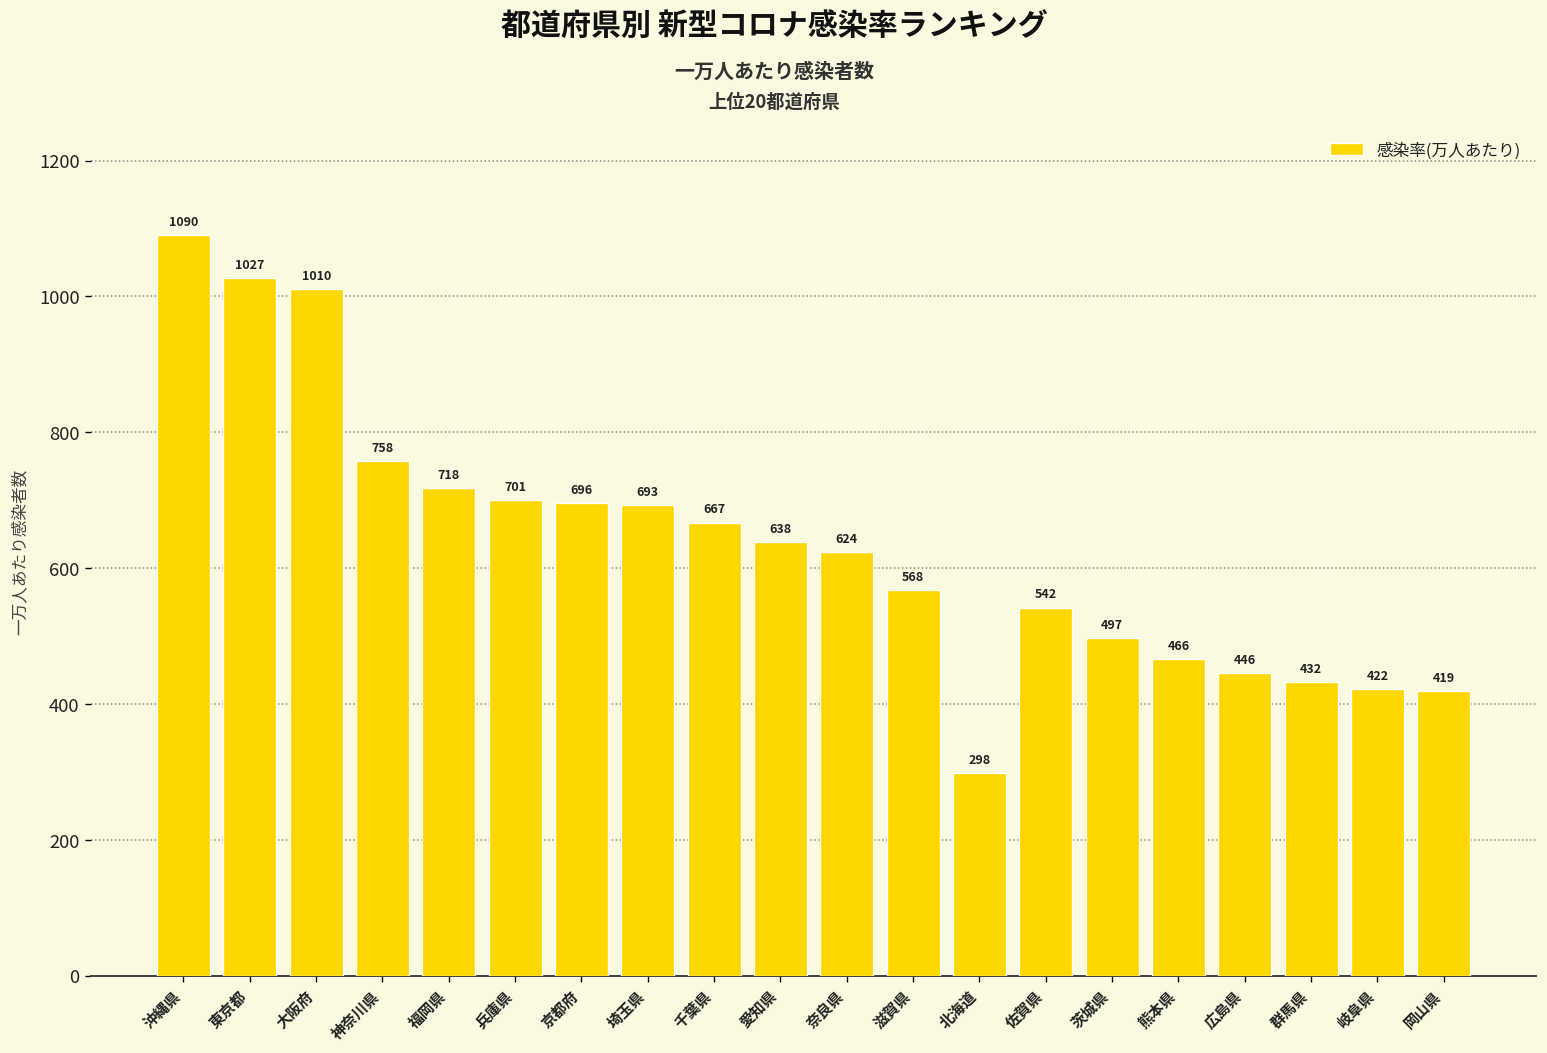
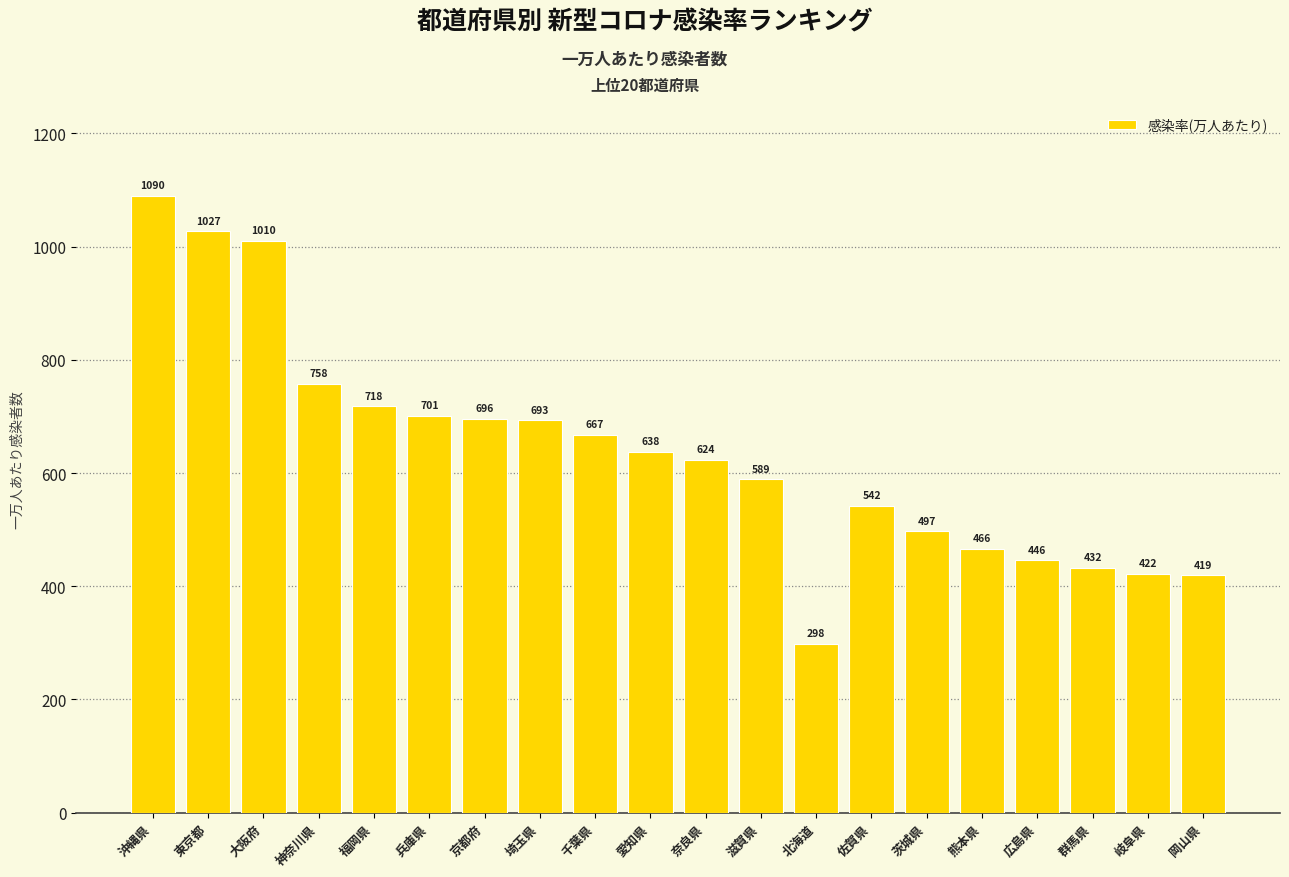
  {
    "沖縄県": 1090,
    "東京都": 1027,
    "大阪府": 1010,
    "神奈川県": 758,
    "福岡県": 718,
    "兵庫県": 701,
    "京都府": 696,
    "埼玉県": 693,
    "千葉県": 667,
    "愛知県": 638,
    "奈良県": 624,
-   "滋賀県": 568,
+   "滋賀県": 589,
    "北海道": 298,
    "佐賀県": 542,
    "茨城県": 497,
    "熊本県": 466,
    "広島県": 446,
    "群馬県": 432,
    "岐阜県": 422,
    "岡山県": 419
  }
